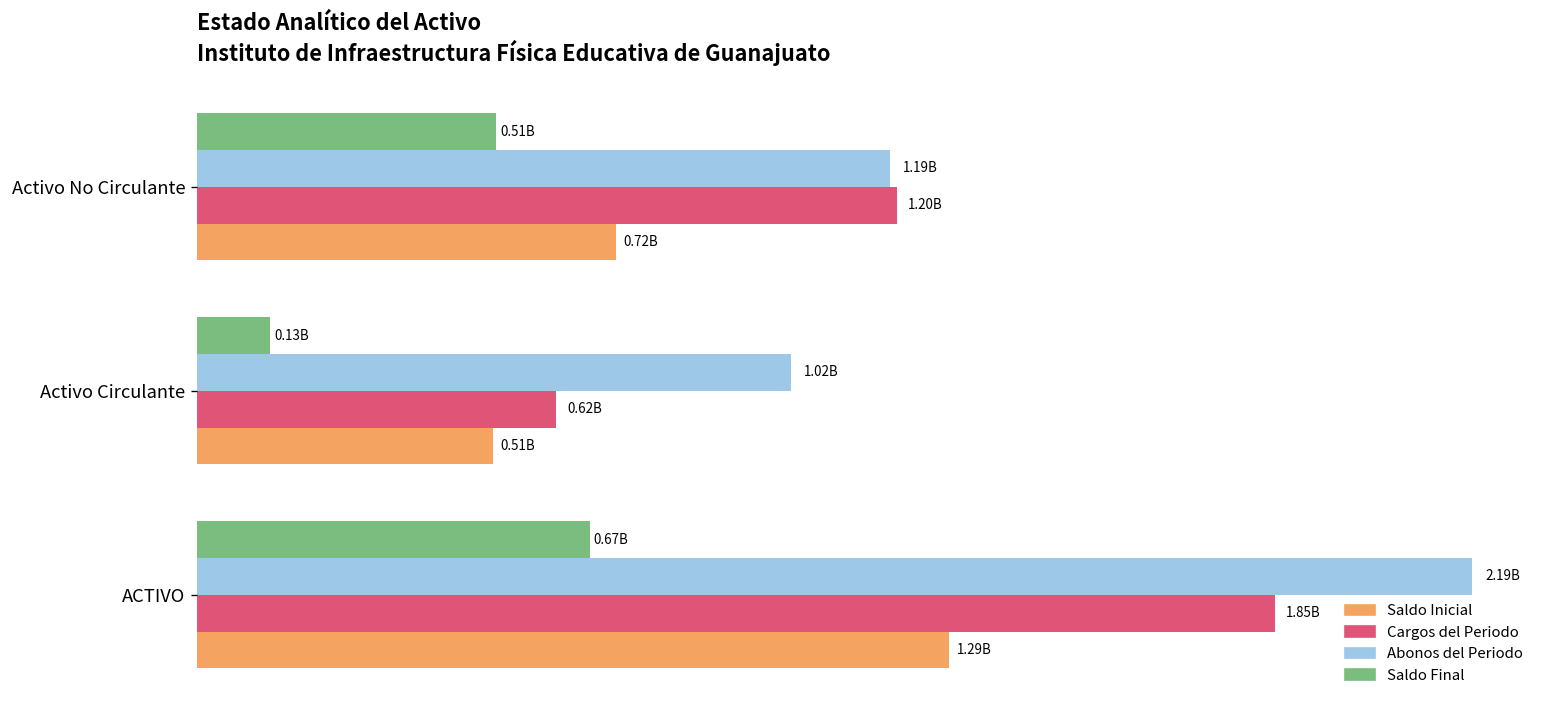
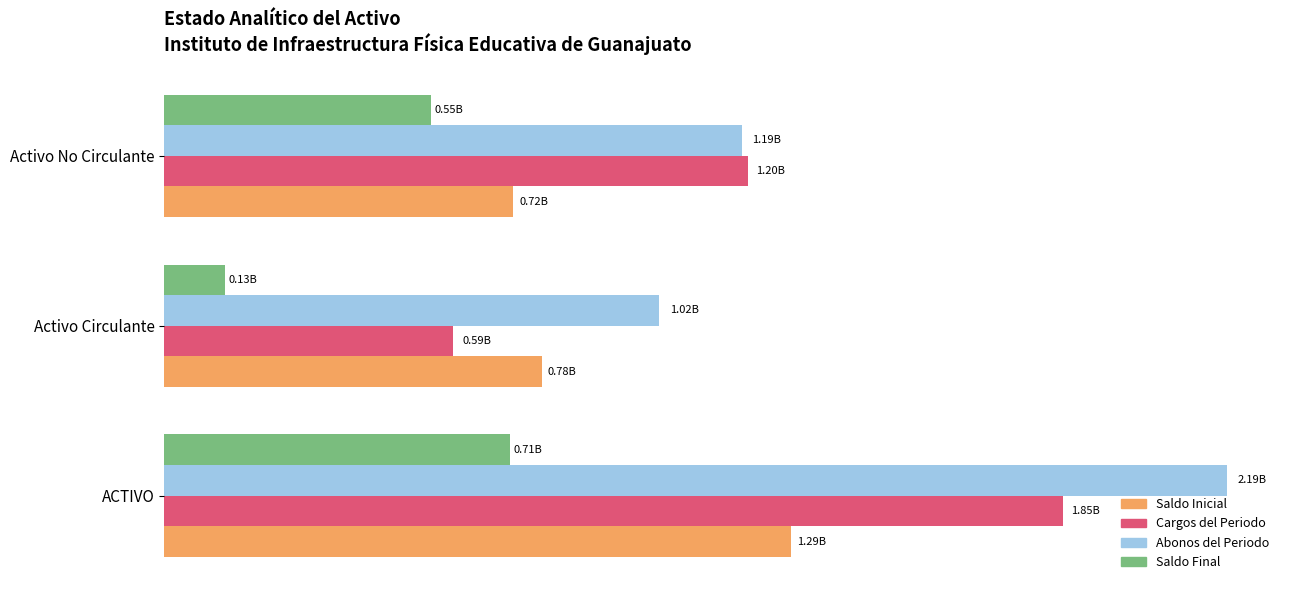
  {
    "Saldo Inicial": {
      "Activo No Circulante": "0.72B",
-     "Activo Circulante": "0.51B",
+     "Activo Circulante": "0.78B",
      "ACTIVO": "1.29B"
    },
    "Cargos del Periodo": {
      "Activo No Circulante": "1.20B",
-     "Activo Circulante": "0.62B",
+     "Activo Circulante": "0.59B",
      "ACTIVO": "1.85B"
    },
    "Abonos del Periodo": {
      "Activo No Circulante": "1.19B",
      "Activo Circulante": "1.02B",
      "ACTIVO": "2.19B"
    },
    "Saldo Final": {
-     "Activo No Circulante": "0.51B",
+     "Activo No Circulante": "0.55B",
      "Activo Circulante": "0.13B",
-     "ACTIVO": "0.67B"
+     "ACTIVO": "0.71B"
    }
  }
